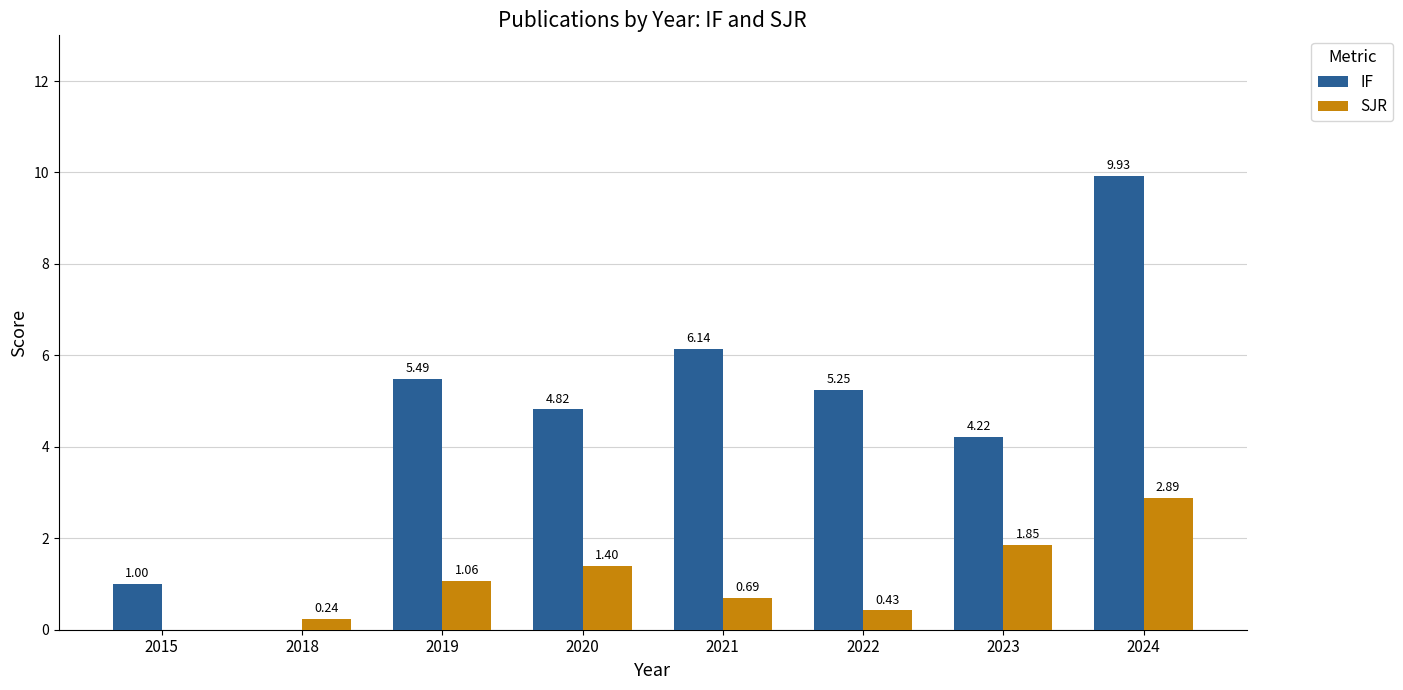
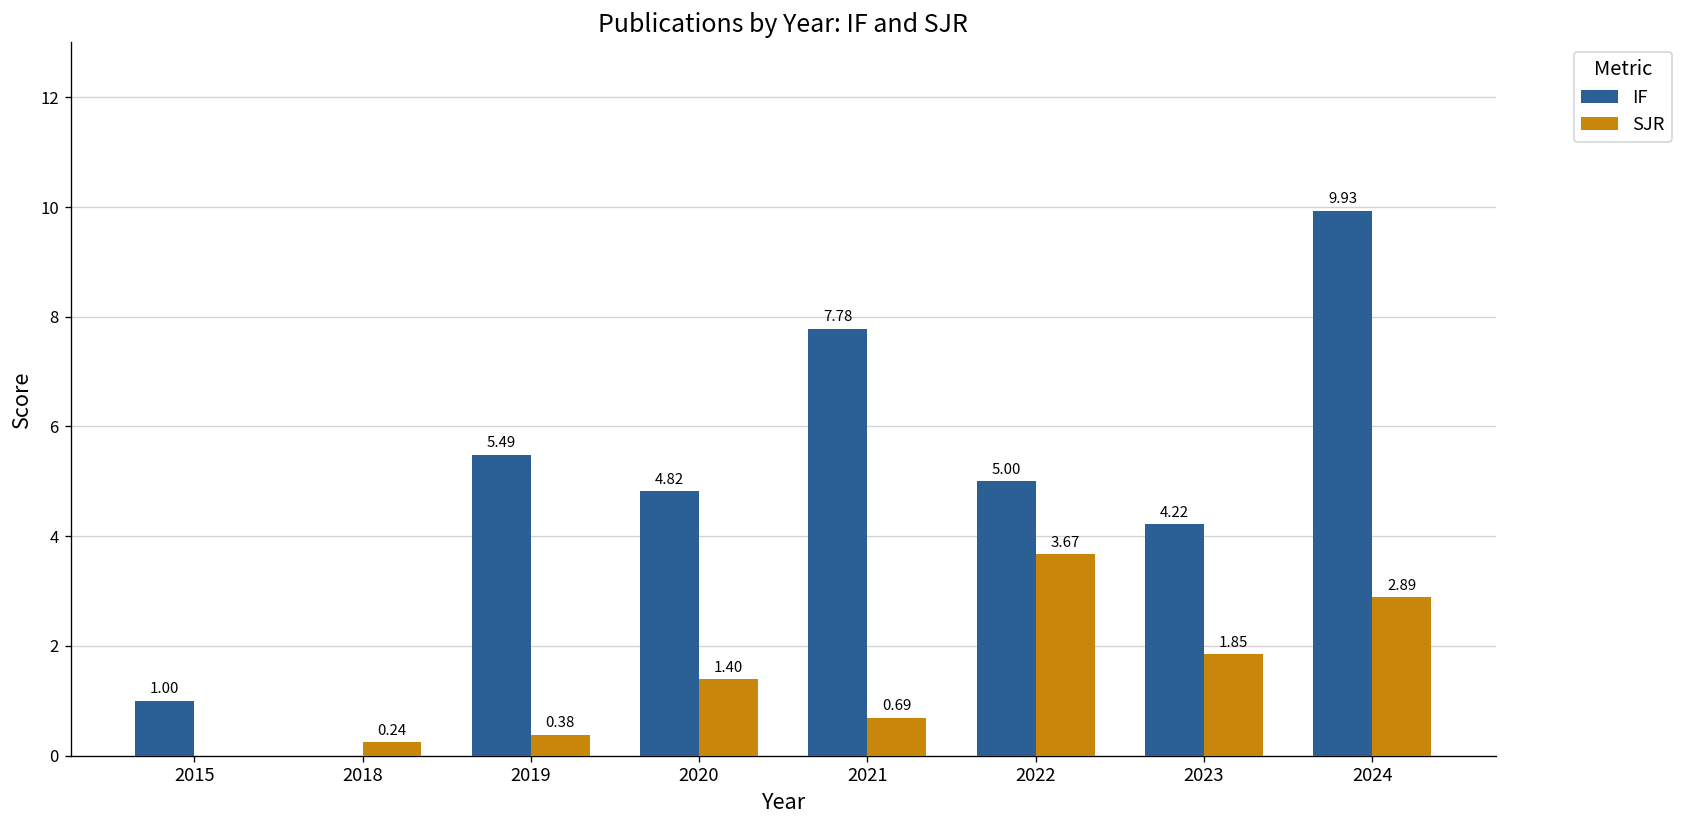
  {
    "IF": {
      "2015": 1.00,
      "2019": 5.49,
      "2020": 4.82,
-     "2021": 6.14,
-     "2022": 5.25,
+     "2021": 7.78,
+     "2022": 5.00,
      "2023": 4.22,
      "2024": 9.93
    },
    "SJR": {
      "2018": 0.24,
-     "2019": 1.06,
+     "2019": 0.38,
      "2020": 1.40,
      "2021": 0.69,
-     "2022": 0.43,
+     "2022": 3.67,
      "2023": 1.85,
      "2024": 2.89
    }
  }
